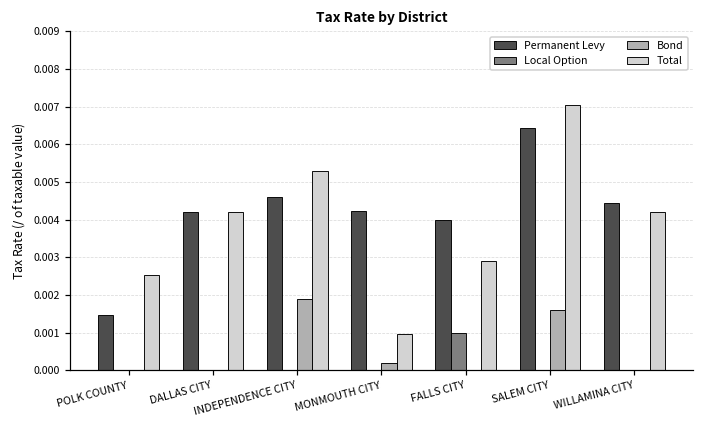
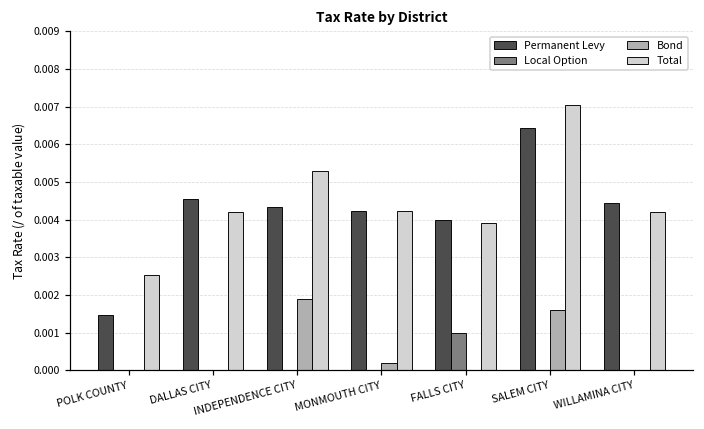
  {
    "Permanent Levy": {
      "POLK COUNTY": 0.0015,
-     "DALLAS CITY": 0.0042,
-     "INDEPENDENCE CITY": 0.0046,
+     "DALLAS CITY": 0.0046,
+     "INDEPENDENCE CITY": 0.0043,
      "MONMOUTH CITY": 0.0042,
      "FALLS CITY": 0.0040,
      "SALEM CITY": 0.0064,
      "WILLAMINA CITY": 0.0044
    },
    "Local Option": {
      "POLK COUNTY": 0.0000,
      "DALLAS CITY": 0.0000,
      "INDEPENDENCE CITY": 0.0000,
      "MONMOUTH CITY": 0.0000,
      "FALLS CITY": 0.0010,
      "SALEM CITY": 0.0000,
      "WILLAMINA CITY": 0.0000
    },
    "Bond": {
      "POLK COUNTY": 0.0000,
      "DALLAS CITY": 0.0000,
      "INDEPENDENCE CITY": 0.0019,
      "MONMOUTH CITY": 0.0002,
      "FALLS CITY": 0.0000,
      "SALEM CITY": 0.0016,
      "WILLAMINA CITY": 0.0000
    },
    "Total": {
      "POLK COUNTY": 0.0025,
      "DALLAS CITY": 0.0042,
      "INDEPENDENCE CITY": 0.0053,
-     "MONMOUTH CITY": 0.0010,
-     "FALLS CITY": 0.0029,
+     "MONMOUTH CITY": 0.0042,
+     "FALLS CITY": 0.0039,
      "SALEM CITY": 0.0070,
      "WILLAMINA CITY": 0.0042
    }
  }
